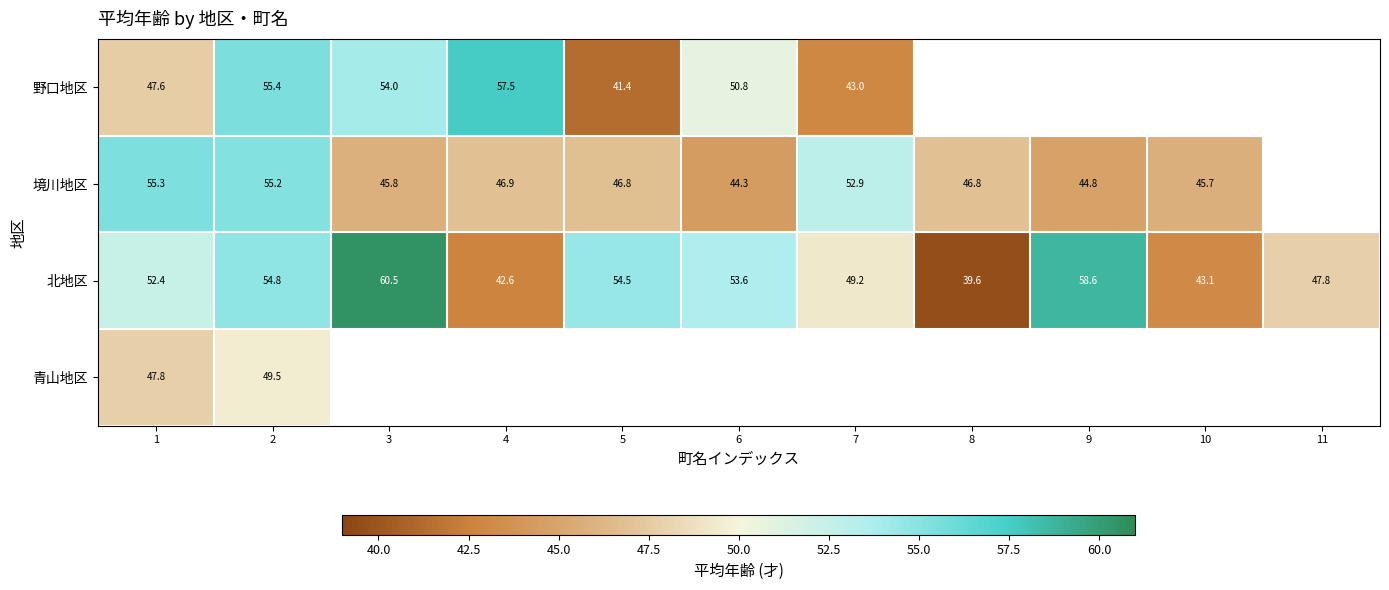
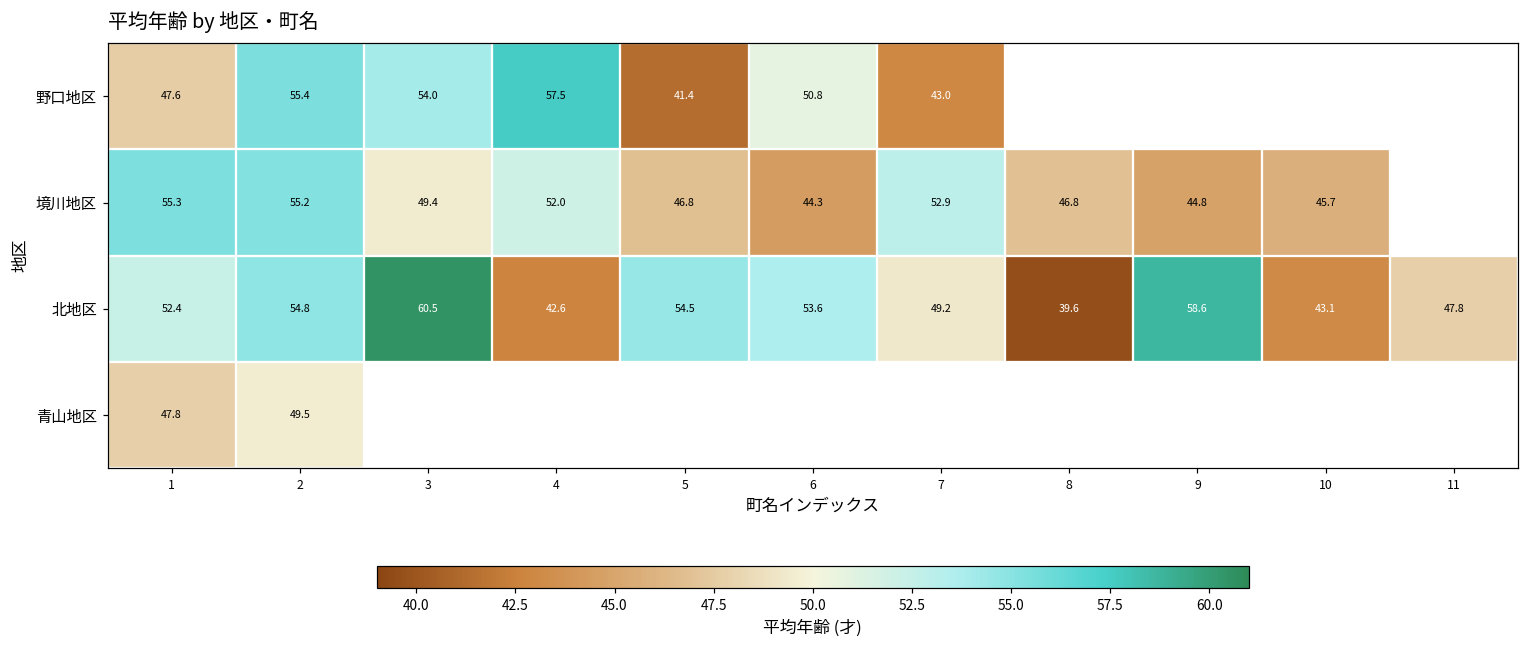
  {
    "野口地区": {
      "1": 47.6,
      "2": 55.4,
      "3": 54.0,
      "4": 57.5,
      "5": 41.4,
      "6": 50.8,
      "7": 43.0
    },
    "境川地区": {
      "1": 55.3,
      "2": 55.2,
-     "3": 45.8,
-     "4": 46.9,
+     "3": 49.4,
+     "4": 52.0,
      "5": 46.8,
      "6": 44.3,
      "7": 52.9,
      "8": 46.8,
      "9": 44.8,
      "10": 45.7
    },
    "北地区": {
      "1": 52.4,
      "2": 54.8,
      "3": 60.5,
      "4": 42.6,
      "5": 54.5,
      "6": 53.6,
      "7": 49.2,
      "8": 39.6,
      "9": 58.6,
      "10": 43.1,
      "11": 47.8
    },
    "青山地区": {
      "1": 47.8,
      "2": 49.5
    }
  }
